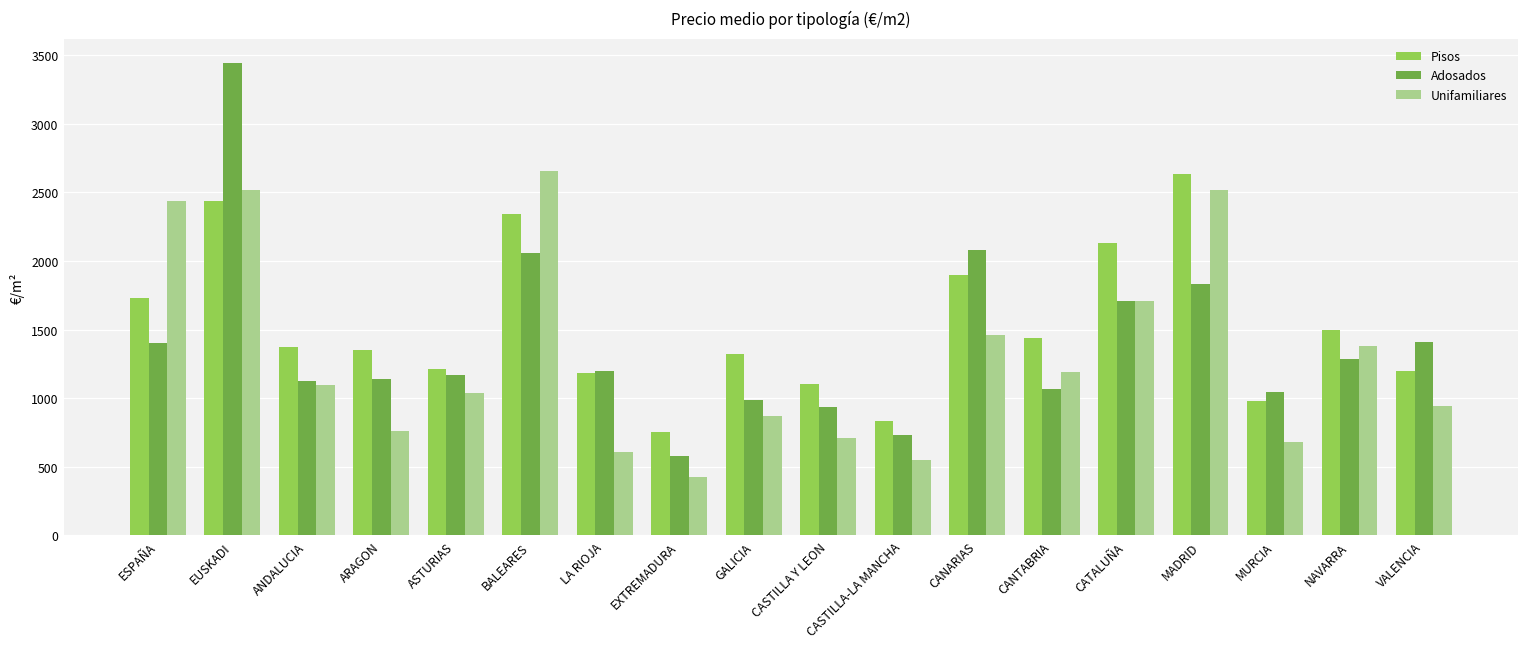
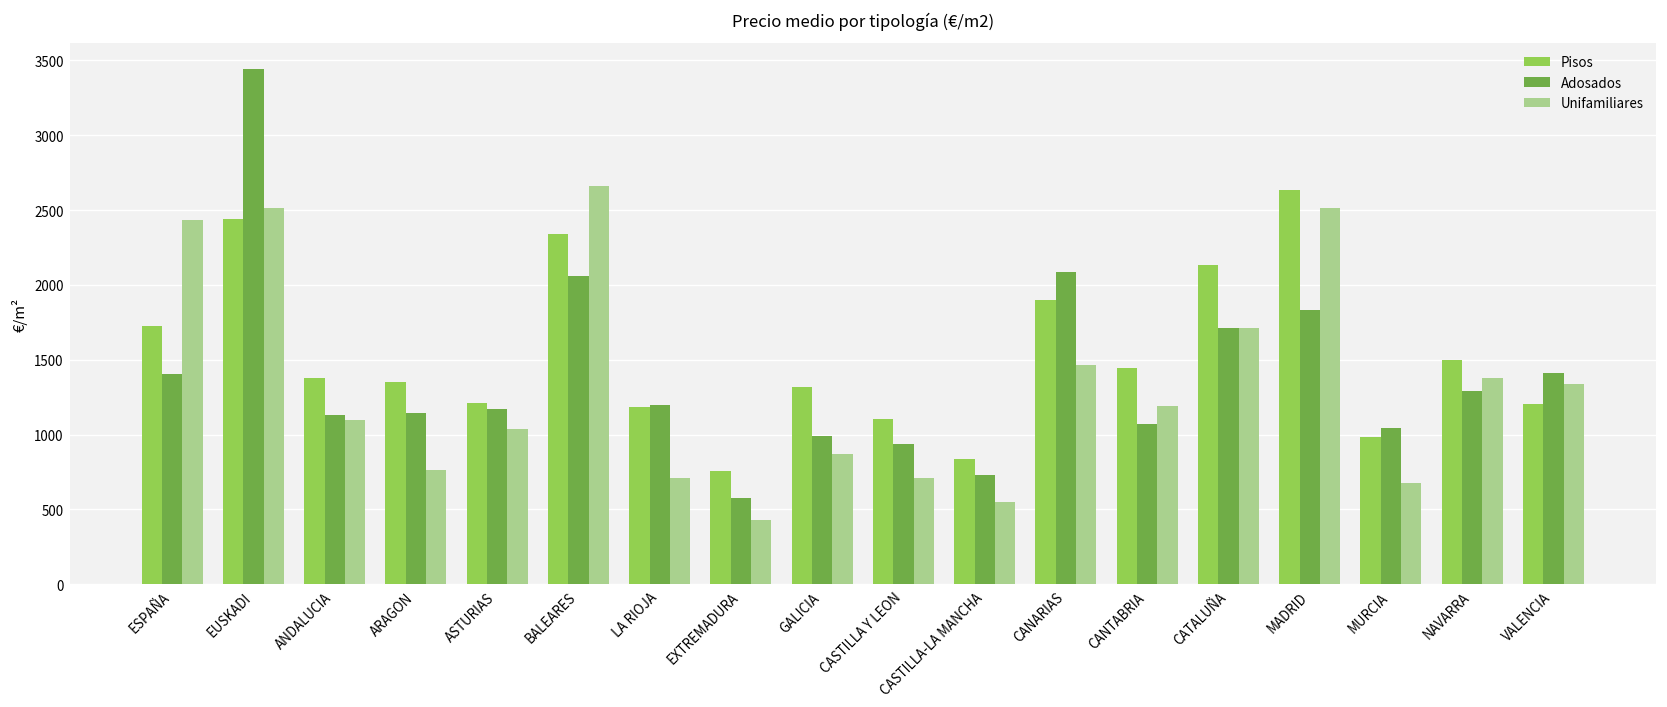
  {
    "Unifamiliares": {
      "ESPAÑA": 2440,
      "EUSKADI": 2520,
      "ANDALUCIA": 1090,
      "ARAGON": 760,
      "ASTURIAS": 1040,
      "BALEARES": 2660,
-     "LA RIOJA": 600,
+     "LA RIOJA": 710,
      "EXTREMADURA": 430,
      "GALICIA": 870,
      "CASTILLA Y LEON": 710,
      "CASTILLA-LA MANCHA": 550,
      "CANARIAS": 1460,
      "CANTABRIA": 1190,
      "CATALUÑA": 1710,
      "MADRID": 2520,
      "MURCIA": 680,
      "NAVARRA": 1380,
-     "VALENCIA": 950
+     "VALENCIA": 1340
    }
  }
